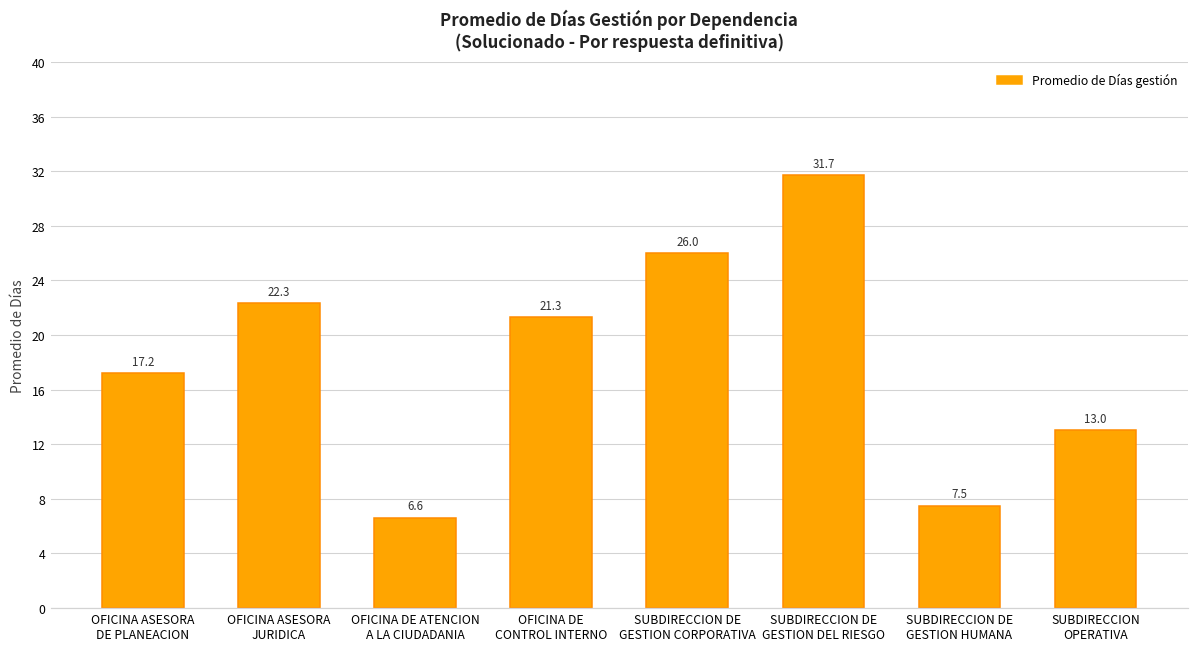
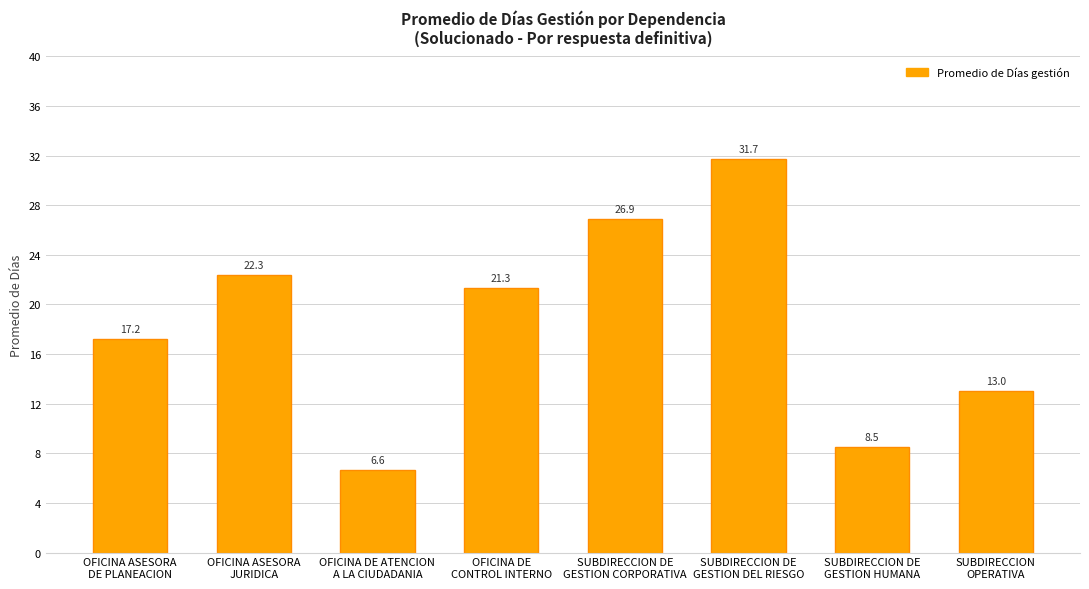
  {
    "OFICINA ASESORA DE PLANEACION": 17.2,
    "OFICINA ASESORA JURIDICA": 22.3,
    "OFICINA DE ATENCION A LA CIUDADANIA": 6.6,
    "OFICINA DE CONTROL INTERNO": 21.3,
-   "SUBDIRECCION DE GESTION CORPORATIVA": 26.0,
+   "SUBDIRECCION DE GESTION CORPORATIVA": 26.9,
    "SUBDIRECCION DE GESTION DEL RIESGO": 31.7,
-   "SUBDIRECCION DE GESTION HUMANA": 7.5,
+   "SUBDIRECCION DE GESTION HUMANA": 8.5,
    "SUBDIRECCION OPERATIVA": 13.0
  }
